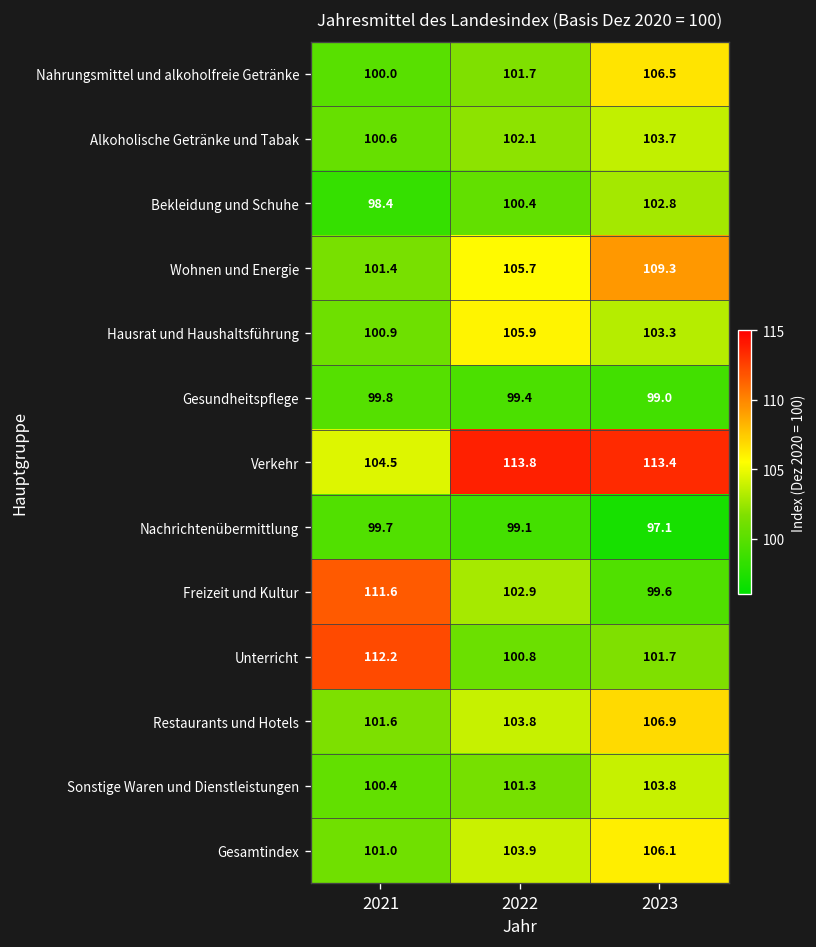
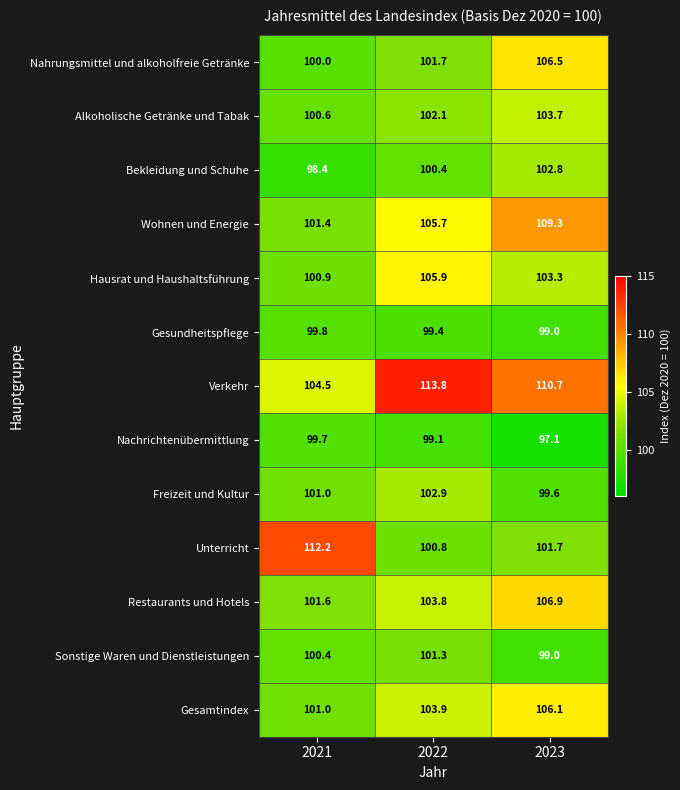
  {
    "Nahrungsmittel und alkoholfreie Getränke": {
      "2021": 100.0,
      "2022": 101.7,
      "2023": 106.5
    },
    "Alkoholische Getränke und Tabak": {
      "2021": 100.6,
      "2022": 102.1,
      "2023": 103.7
    },
    "Bekleidung und Schuhe": {
      "2021": 98.4,
      "2022": 100.4,
      "2023": 102.8
    },
    "Wohnen und Energie": {
      "2021": 101.4,
      "2022": 105.7,
      "2023": 109.3
    },
    "Hausrat und Haushaltsführung": {
      "2021": 100.9,
      "2022": 105.9,
      "2023": 103.3
    },
    "Gesundheitspflege": {
      "2021": 99.8,
      "2022": 99.4,
      "2023": 99.0
    },
    "Verkehr": {
      "2021": 104.5,
      "2022": 113.8,
-     "2023": 113.4
+     "2023": 110.7
    },
    "Nachrichtenübermittlung": {
      "2021": 99.7,
      "2022": 99.1,
      "2023": 97.1
    },
    "Freizeit und Kultur": {
-     "2021": 111.6,
+     "2021": 101.0,
      "2022": 102.9,
      "2023": 99.6
    },
    "Unterricht": {
      "2021": 112.2,
      "2022": 100.8,
      "2023": 101.7
    },
    "Restaurants und Hotels": {
      "2021": 101.6,
      "2022": 103.8,
      "2023": 106.9
    },
    "Sonstige Waren und Dienstleistungen": {
      "2021": 100.4,
      "2022": 101.3,
-     "2023": 103.8
+     "2023": 99.0
    },
    "Gesamtindex": {
      "2021": 101.0,
      "2022": 103.9,
      "2023": 106.1
    }
  }
